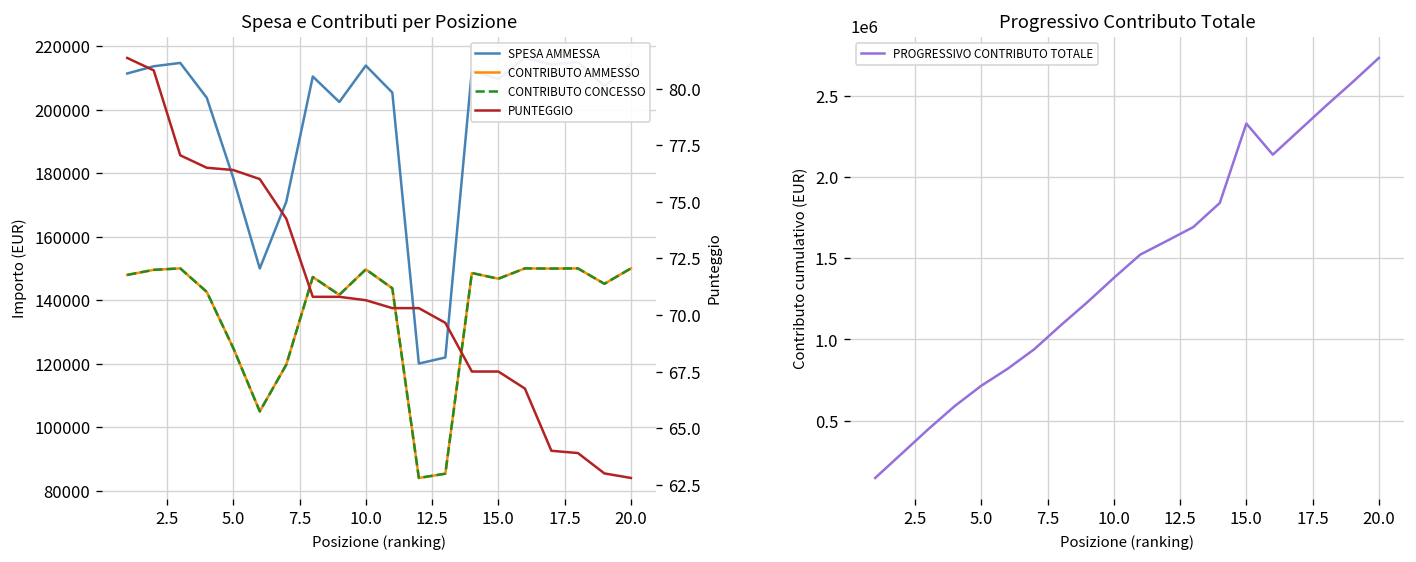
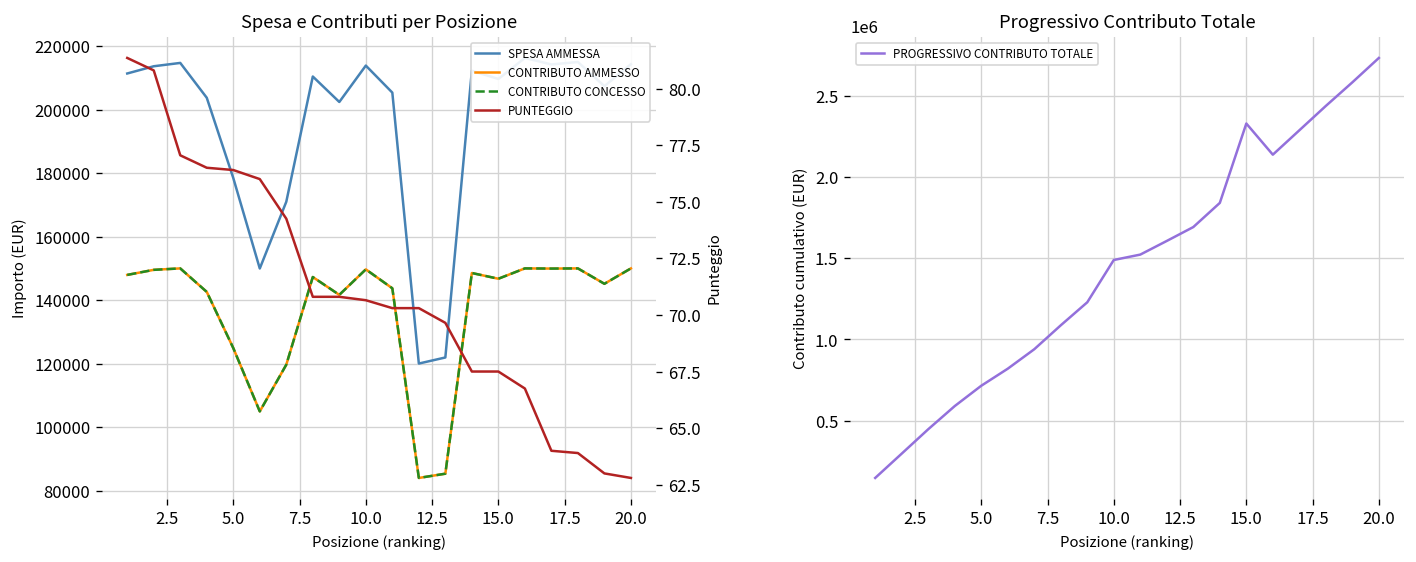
  {
    "Progressivo Contributo Totale": {
      "5.0": 720000,
-     "10.0": 1380000,
+     "10.0": 1490000,
      "15.0": 2330000,
      "20.0": 2730000
    }
  }
